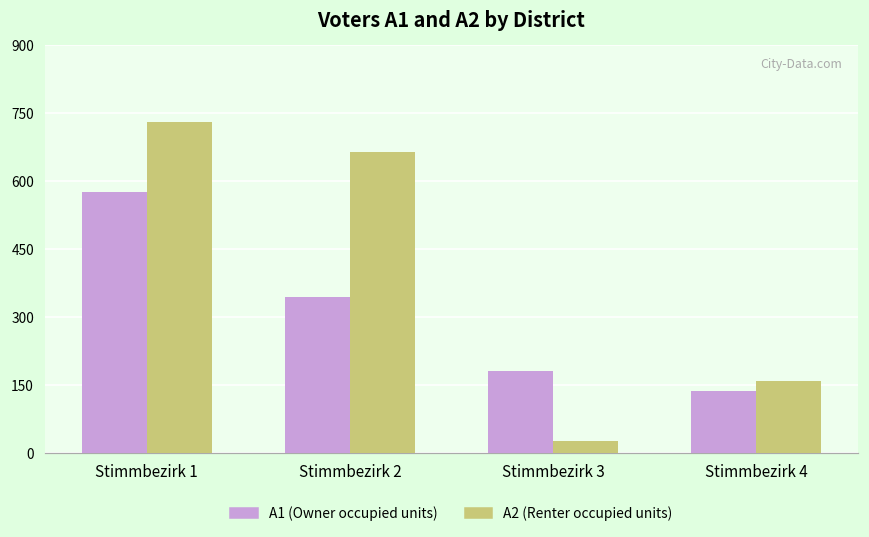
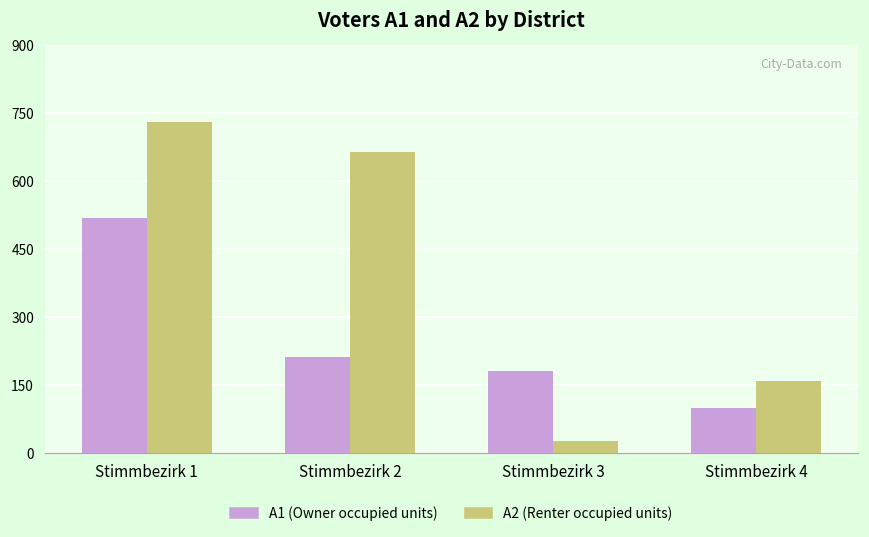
  {
    "A1 (Owner occupied units)": {
-     "Stimmbezirk 1": 580,
-     "Stimmbezirk 2": 340,
+     "Stimmbezirk 1": 520,
+     "Stimmbezirk 2": 210,
      "Stimmbezirk 3": 180,
-     "Stimmbezirk 4": 140
+     "Stimmbezirk 4": 100
    },
    "A2 (Renter occupied units)": {
      "Stimmbezirk 1": 730,
      "Stimmbezirk 2": 670,
      "Stimmbezirk 3": 30,
      "Stimmbezirk 4": 160
    }
  }
